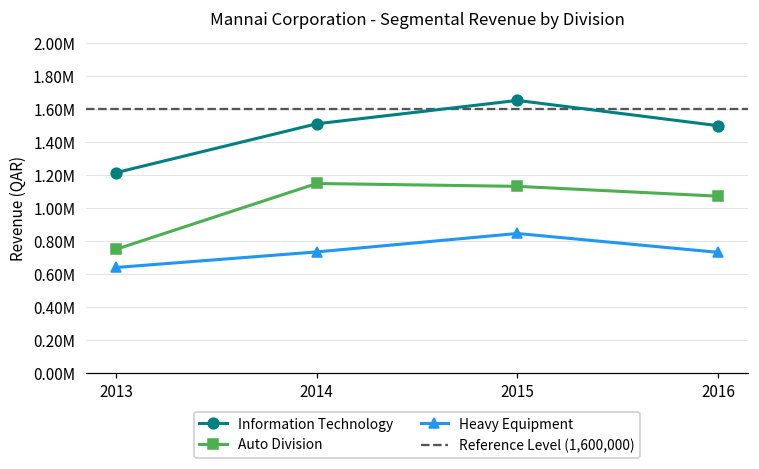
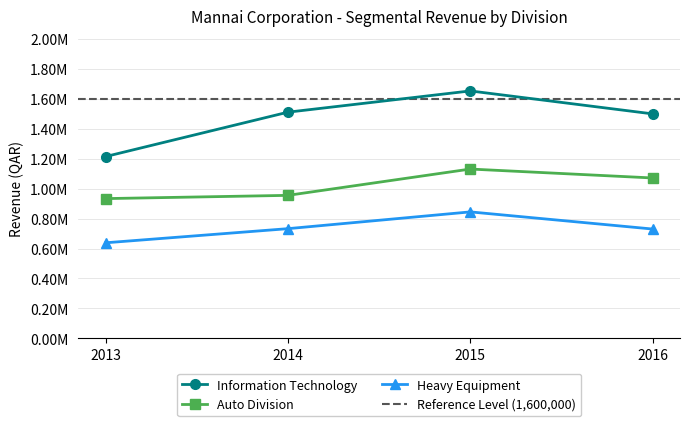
  {
    "Information Technology": {
      "2013": 1210000,
      "2014": 1510000,
      "2015": 1650000,
      "2016": 1500000
    },
    "Auto Division": {
-     "2013": 750000,
-     "2014": 1150000,
+     "2013": 930000,
+     "2014": 950000,
      "2015": 1130000,
      "2016": 1070000
    },
    "Heavy Equipment": {
      "2013": 640000,
      "2014": 730000,
      "2015": 840000,
      "2016": 730000
    }
  }
